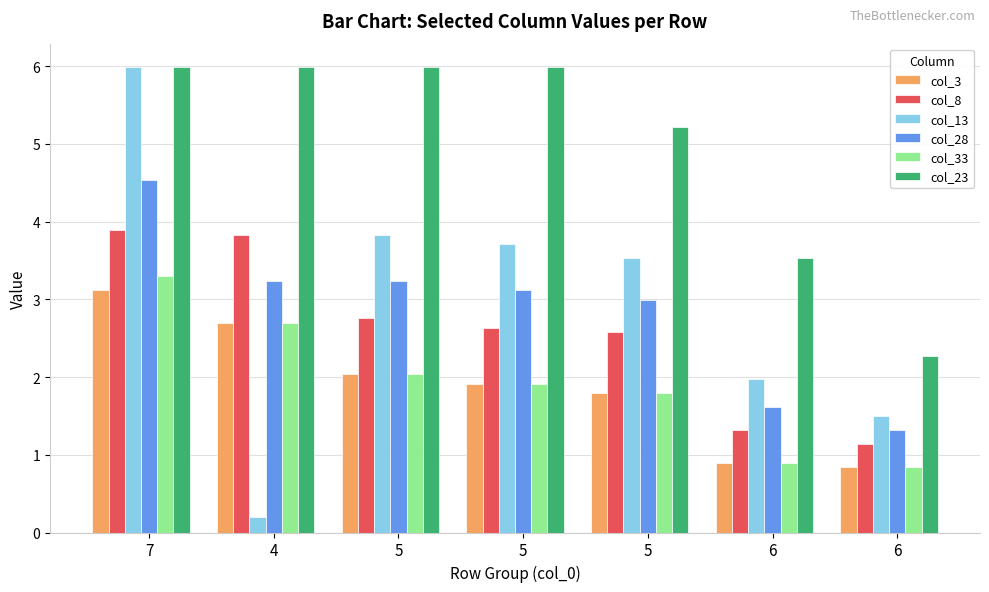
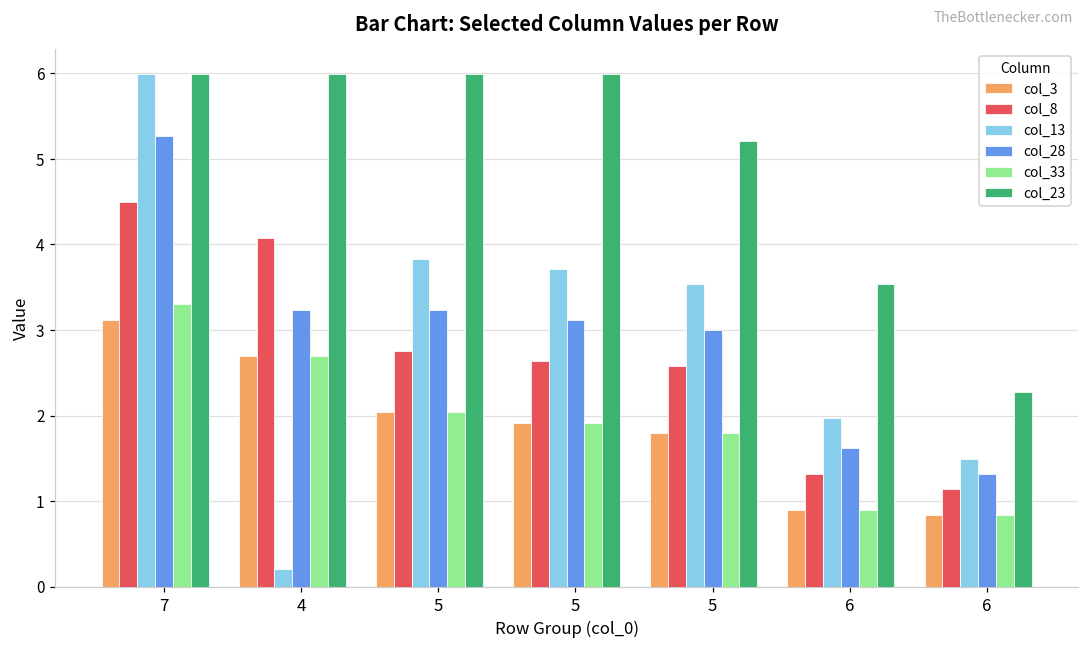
  {
    "col_3": {
      "7": 3.1,
      "4": 2.7
    },
    "col_8": {
-     "7": 3.9,
-     "4": 3.8
+     "7": 4.5,
+     "4": 4.1
    },
    "col_13": {
      "7": 6.0,
      "4": 0.2
    },
    "col_28": {
-     "7": 4.5,
+     "7": 5.3,
      "4": 3.2
    },
    "col_33": {
      "7": 3.3,
      "4": 2.7
    },
    "col_23": {
      "7": 6.0,
      "4": 6.0
    }
  }
